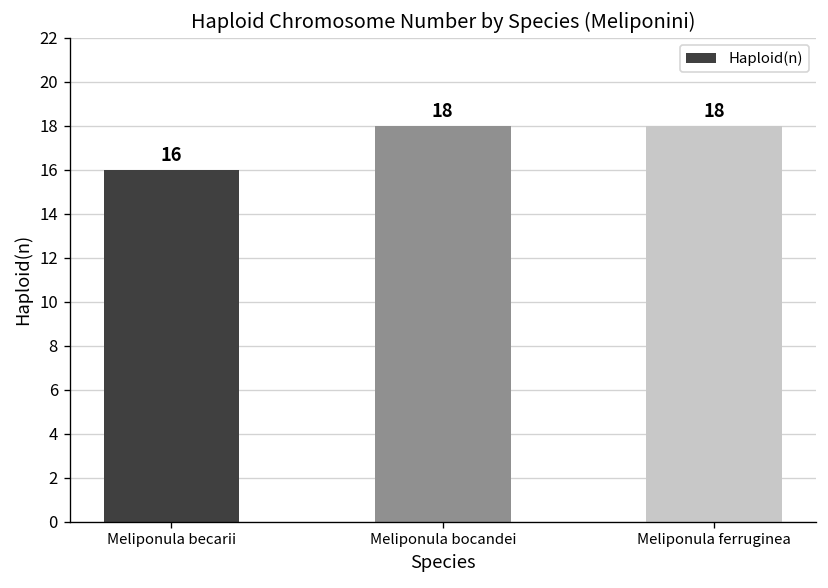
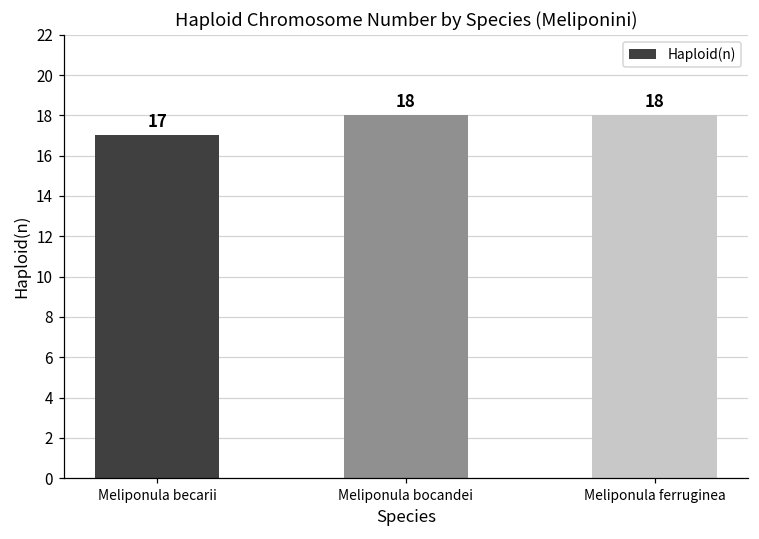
  {
-   "Meliponula becarii": 16,
+   "Meliponula becarii": 17,
    "Meliponula bocandei": 18,
    "Meliponula ferruginea": 18
  }
